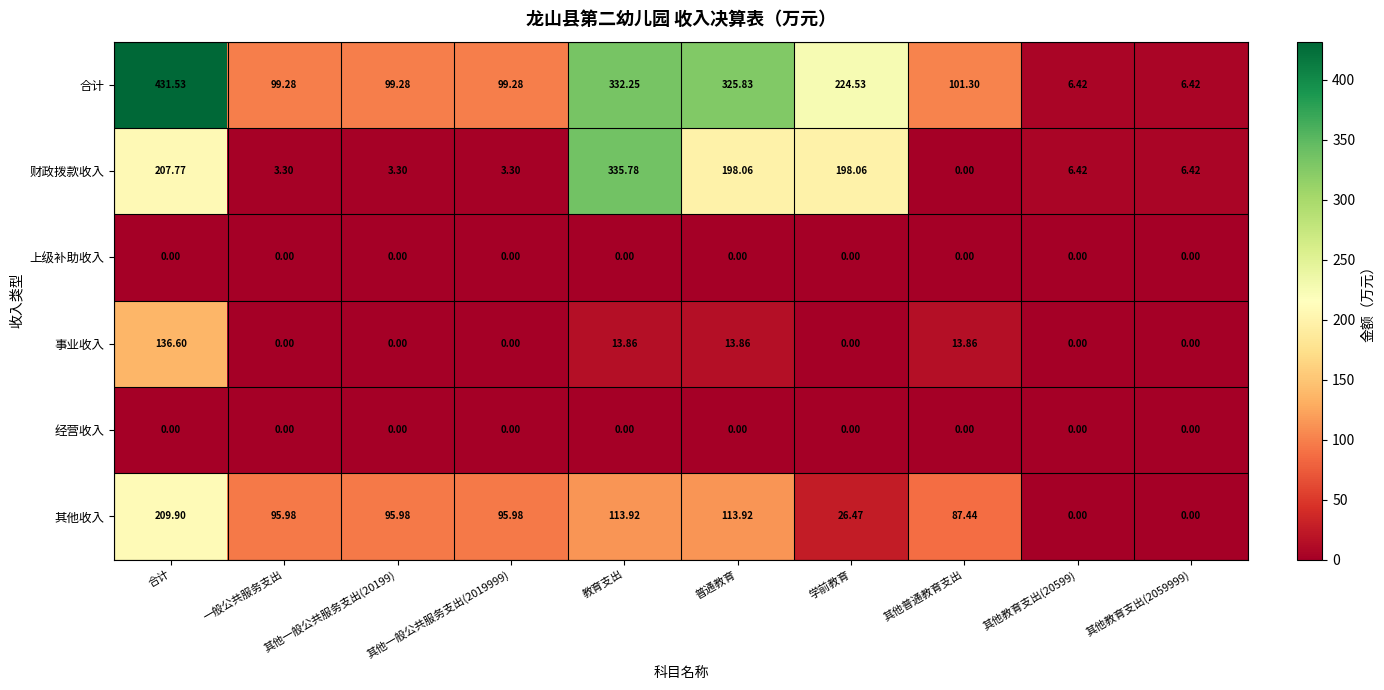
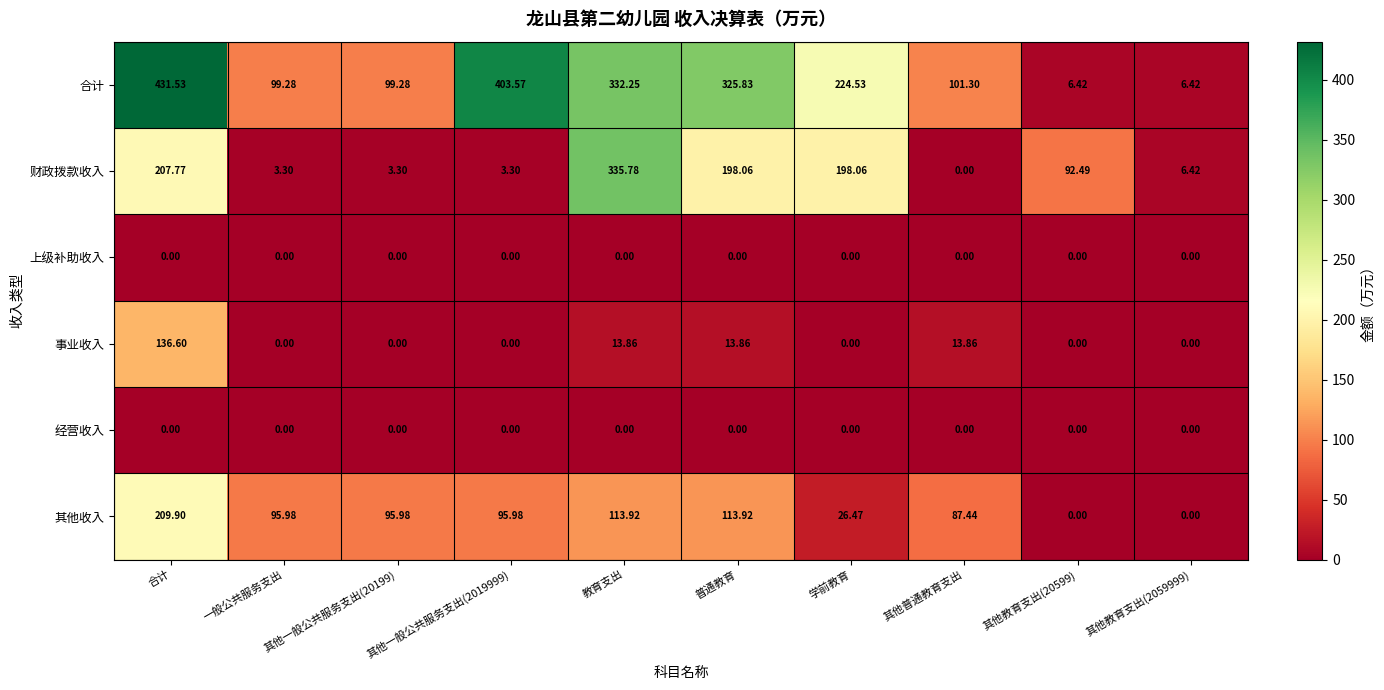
  {
    "合计": {
      "合计": 431.53,
      "一般公共服务支出": 99.28,
      "其他一般公共服务支出(20199)": 99.28,
-     "其他一般公共服务支出(2019999)": 99.28,
+     "其他一般公共服务支出(2019999)": 403.57,
      "教育支出": 332.25,
      "普通教育": 325.83,
      "学前教育": 224.53,
      "其他普通教育支出": 101.30,
      "其他教育支出(20599)": 6.42,
      "其他教育支出(2059999)": 6.42
    },
    "财政拨款收入": {
      "合计": 207.77,
      "一般公共服务支出": 3.30,
      "其他一般公共服务支出(20199)": 3.30,
      "其他一般公共服务支出(2019999)": 3.30,
      "教育支出": 335.78,
      "普通教育": 198.06,
      "学前教育": 198.06,
      "其他普通教育支出": 0.00,
-     "其他教育支出(20599)": 6.42,
+     "其他教育支出(20599)": 92.49,
      "其他教育支出(2059999)": 6.42
    },
    "上级补助收入": {
      "合计": 0.00,
      "一般公共服务支出": 0.00,
      "其他一般公共服务支出(20199)": 0.00,
      "其他一般公共服务支出(2019999)": 0.00,
      "教育支出": 0.00,
      "普通教育": 0.00,
      "学前教育": 0.00,
      "其他普通教育支出": 0.00,
      "其他教育支出(20599)": 0.00,
      "其他教育支出(2059999)": 0.00
    },
    "事业收入": {
      "合计": 136.60,
      "一般公共服务支出": 0.00,
      "其他一般公共服务支出(20199)": 0.00,
      "其他一般公共服务支出(2019999)": 0.00,
      "教育支出": 13.86,
      "普通教育": 13.86,
      "学前教育": 0.00,
      "其他普通教育支出": 13.86,
      "其他教育支出(20599)": 0.00,
      "其他教育支出(2059999)": 0.00
    },
    "经营收入": {
      "合计": 0.00,
      "一般公共服务支出": 0.00,
      "其他一般公共服务支出(20199)": 0.00,
      "其他一般公共服务支出(2019999)": 0.00,
      "教育支出": 0.00,
      "普通教育": 0.00,
      "学前教育": 0.00,
      "其他普通教育支出": 0.00,
      "其他教育支出(20599)": 0.00,
      "其他教育支出(2059999)": 0.00
    },
    "其他收入": {
      "合计": 209.90,
      "一般公共服务支出": 95.98,
      "其他一般公共服务支出(20199)": 95.98,
      "其他一般公共服务支出(2019999)": 95.98,
      "教育支出": 113.92,
      "普通教育": 113.92,
      "学前教育": 26.47,
      "其他普通教育支出": 87.44,
      "其他教育支出(20599)": 0.00,
      "其他教育支出(2059999)": 0.00
    }
  }
